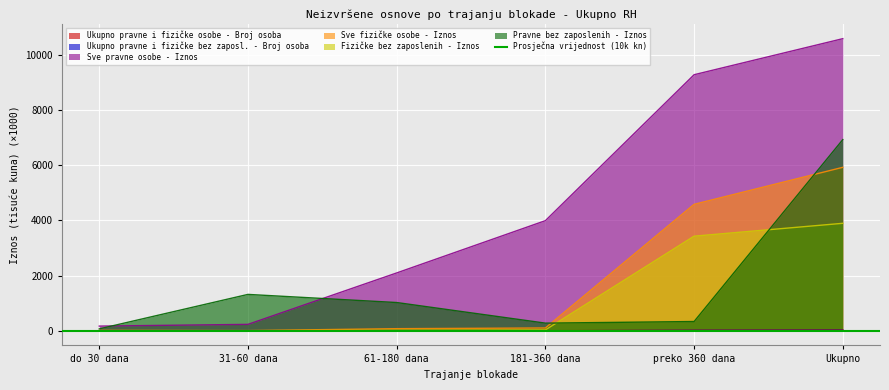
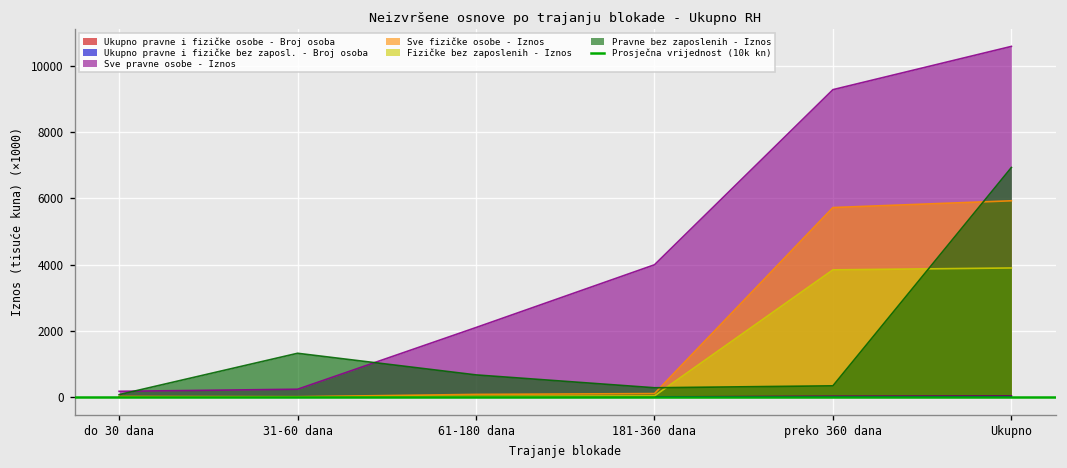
  {
    "Ukupno pravne i fizičke bez zaposl. - Broj osoba": {
      "preko 360 dana": 0,
      "Ukupno": 0
    },
    "Sve pravne osobe - Iznos": {
      "do 30 dana": 200,
      "31-60 dana": 200,
      "61-180 dana": 2100,
      "181-360 dana": 4000,
      "preko 360 dana": 9300,
      "Ukupno": 10600
    },
    "Sve fizičke osobe - Iznos": {
-     "preko 360 dana": 4600,
+     "preko 360 dana": 5700,
      "Ukupno": 5900
    },
    "Fizičke bez zaposlenih - Iznos": {
-     "preko 360 dana": 3400,
+     "preko 360 dana": 3800,
      "Ukupno": 3900
    },
    "Pravne bez zaposlenih - Iznos": {
      "31-60 dana": 1300,
-     "61-180 dana": 1000,
+     "61-180 dana": 700,
      "181-360 dana": 300,
      "preko 360 dana": 300,
      "Ukupno": 6900
    }
  }
